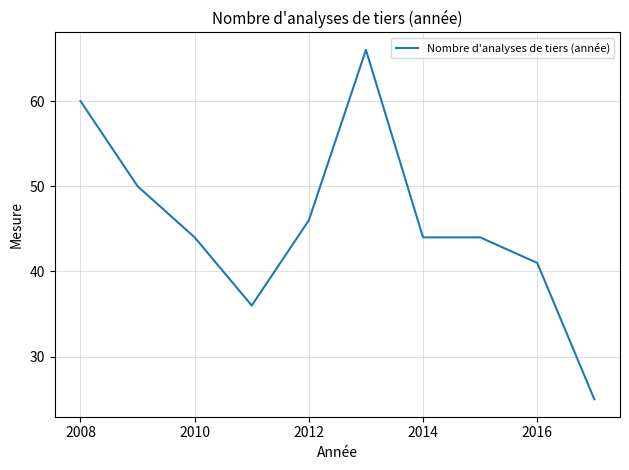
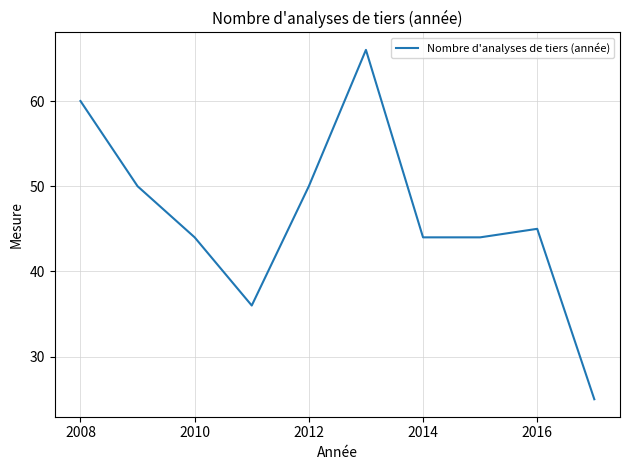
  {
    "2008": 60,
    "2010": 44,
-   "2012": 46,
+   "2012": 50,
    "2014": 44,
-   "2016": 41
+   "2016": 45
  }
